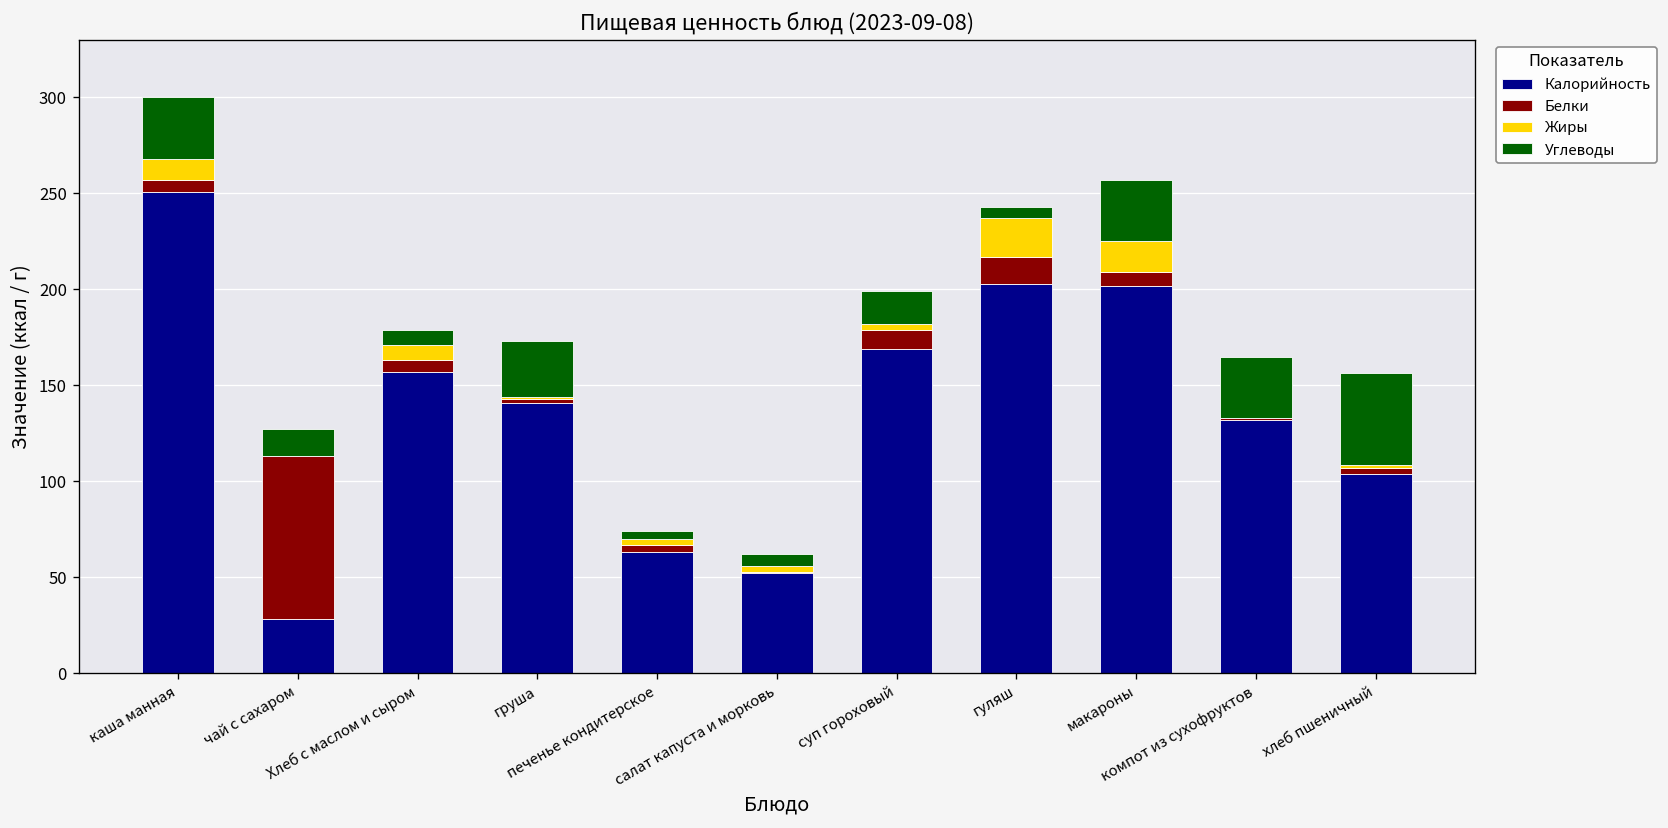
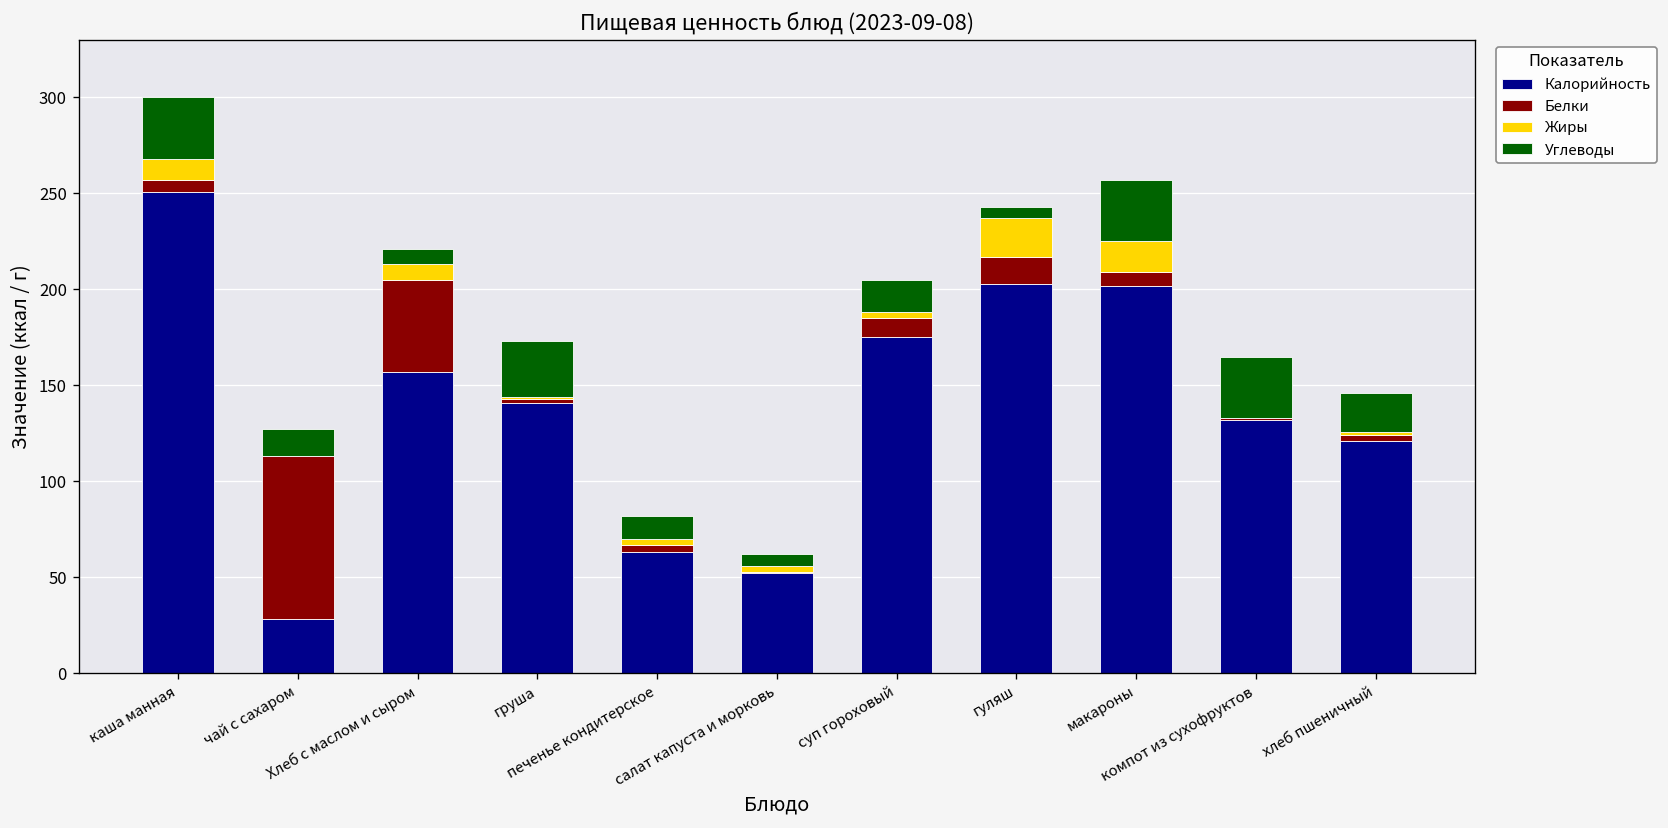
  {
    "Калорийность": {
      "каша манная": 251,
      "чай с сахаром": 28,
      "Хлеб с маслом и сыром": 157,
      "груша": 141,
      "печенье кондитерское": 63,
      "салат капуста и морковь": 52,
-     "суп гороховый": 169,
+     "суп гороховый": 175,
      "гуляш": 203,
      "макароны": 202,
      "компот из сухофруктов": 132,
-     "хлеб пшеничный": 104
+     "хлеб пшеничный": 121
    },
    "Белки": {
      "каша манная": 6,
      "чай с сахаром": 85,
-     "Хлеб с маслом и сыром": 6,
+     "Хлеб с маслом и сыром": 48,
      "груша": 2,
      "печенье кондитерское": 4,
      "суп гороховый": 10,
      "гуляш": 14,
      "макароны": 7,
      "хлеб пшеничный": 3
    },
    "Жиры": {
      "каша манная": 11,
      "чай с сахаром": 0,
      "Хлеб с маслом и сыром": 8,
      "печенье кондитерское": 3,
      "салат капуста и морковь": 3,
      "суп гороховый": 3,
      "гуляш": 20,
      "макароны": 16,
      "компот из сухофруктов": 0,
      "хлеб пшеничный": 2
    },
    "Углеводы": {
      "каша манная": 32,
      "чай с сахаром": 14,
      "Хлеб с маслом и сыром": 8,
      "груша": 29,
-     "печенье кондитерское": 4,
+     "печенье кондитерское": 12,
      "салат капуста и морковь": 6,
      "суп гороховый": 17,
      "гуляш": 6,
      "макароны": 32,
      "компот из сухофруктов": 32,
-     "хлеб пшеничный": 48
+     "хлеб пшеничный": 21
    }
  }
